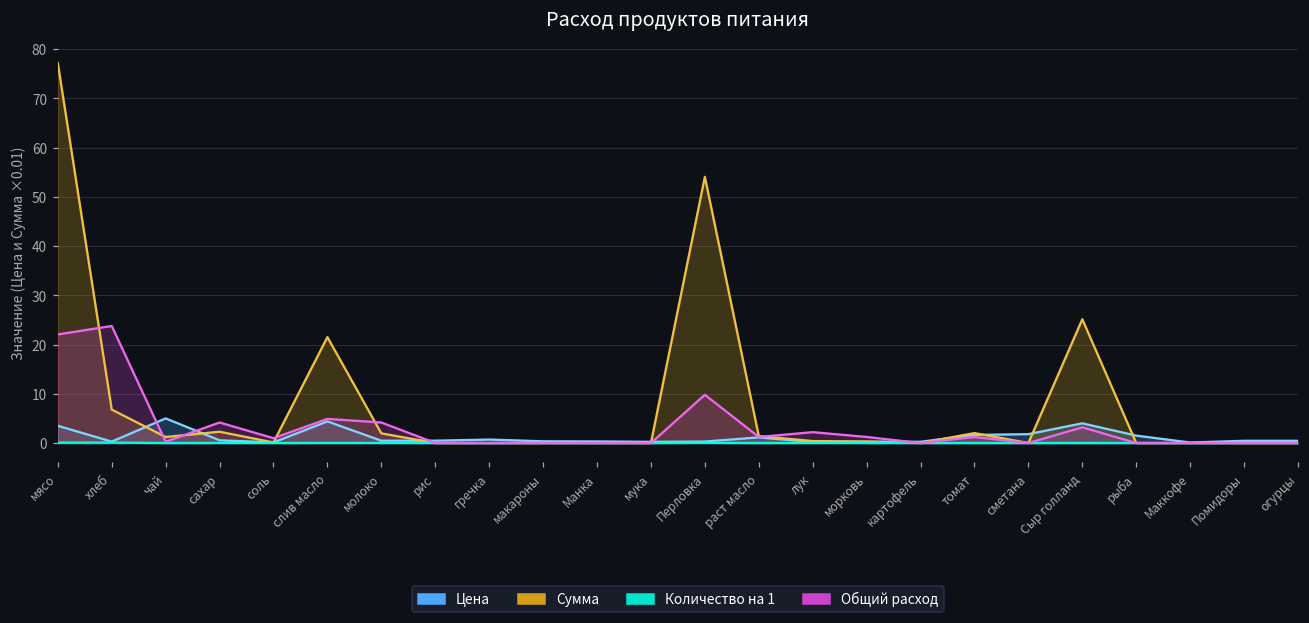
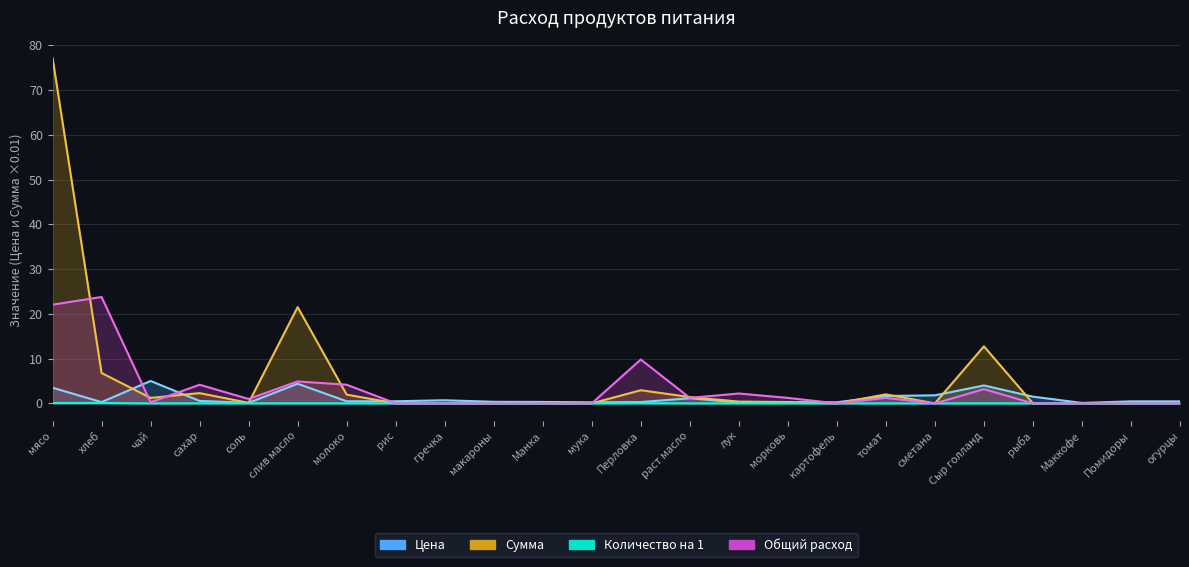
  {
    "Сумма": {
      "мясо": 77,
      "хлеб": 7,
      "чай": 1,
      "сахар": 2,
      "слив масло": 22,
      "молоко": 2,
-     "Перловка": 54,
-     "Сыр голланд": 25
+     "Перловка": 3,
+     "Сыр голланд": 13
    },
    "Общий расход": {
      "мясо": 22,
      "хлеб": 24,
      "сахар": 4,
      "соль": 1,
      "молоко": 4,
      "Перловка": 10,
      "лук": 2,
      "морковь": 1,
      "Сыр голланд": 3
    }
  }
